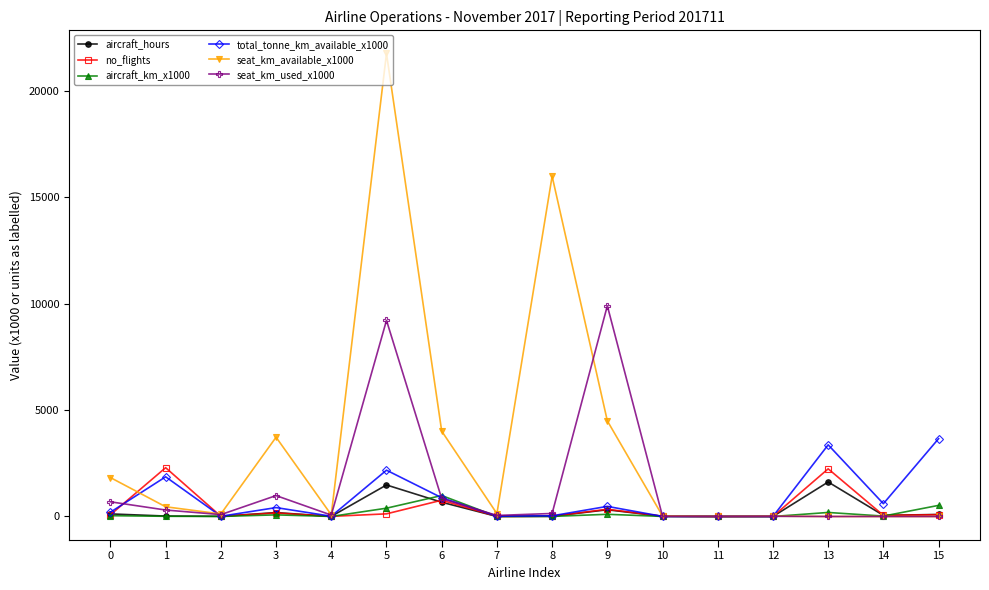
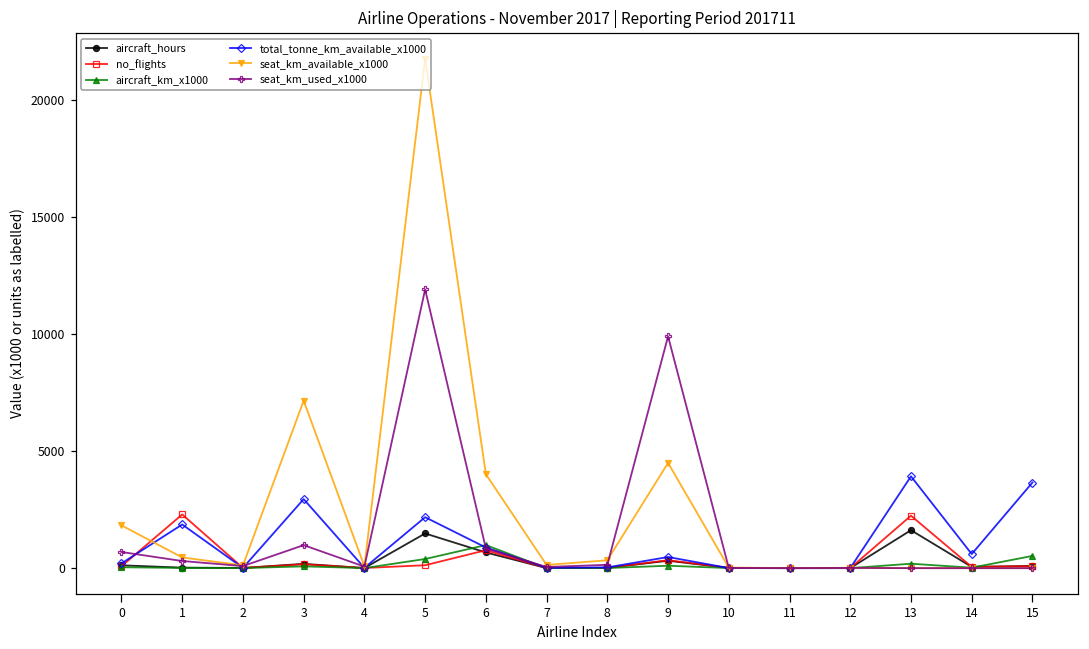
  {
    "aircraft_hours": {
      "5": 1500,
      "13": 1600
    },
    "no_flights": {
      "1": 2300,
      "5": 100,
      "13": 2200
    },
    "aircraft_km_x1000": {
      "5": 400,
      "9": 100,
      "13": 200,
      "15": 500
    },
    "total_tonne_km_available_x1000": {
      "1": 1900,
-     "3": 400,
+     "3": 2900,
      "5": 2200,
      "9": 500,
-     "13": 3400,
+     "13": 3900,
      "14": 600,
      "15": 3700
    },
    "seat_km_available_x1000": {
      "0": 1800,
      "1": 500,
-     "3": 3700,
+     "3": 7200,
      "6": 4000,
-     "8": 16000,
+     "8": 300,
      "9": 4500
    },
    "seat_km_used_x1000": {
      "0": 700,
      "1": 300,
      "3": 1000,
-     "5": 9200,
+     "5": 11900,
      "9": 9900
    }
  }
